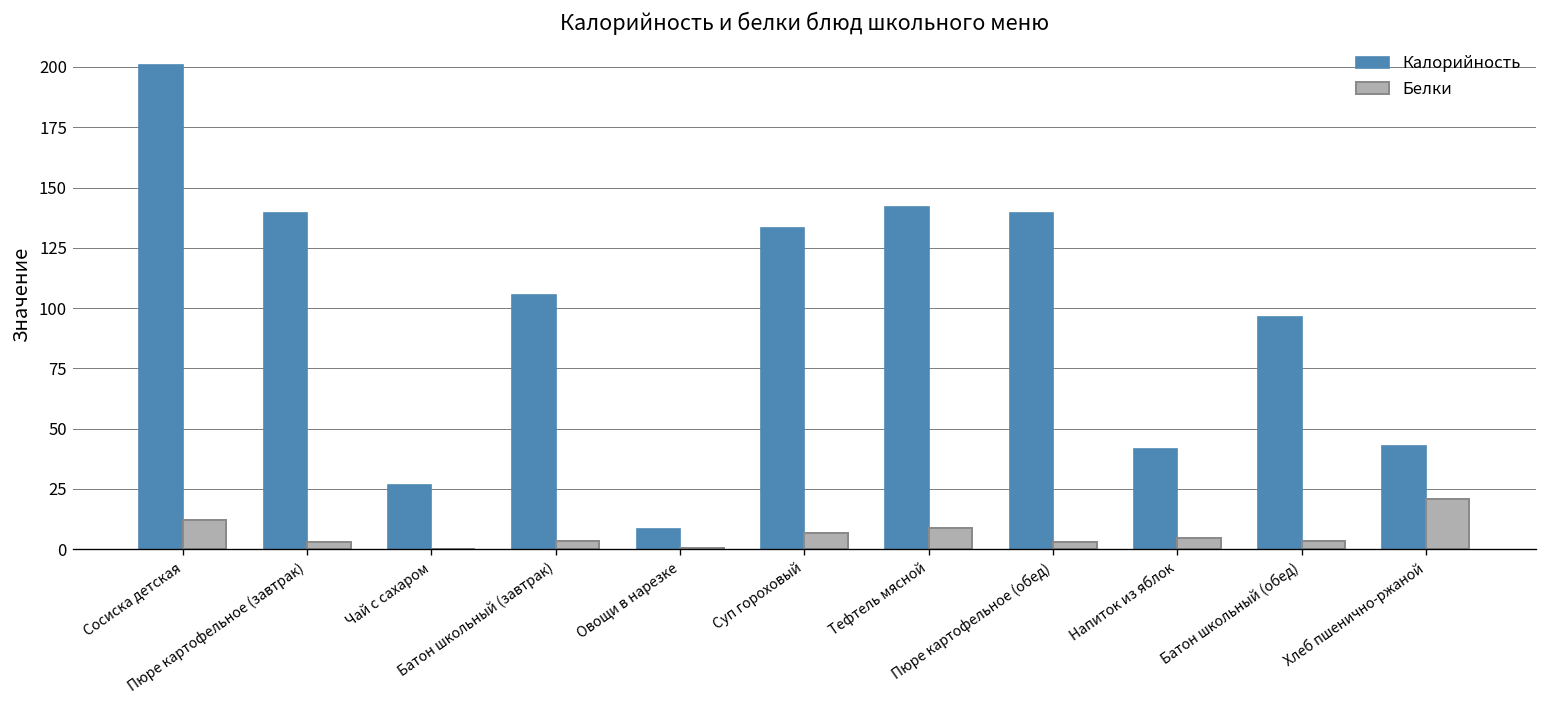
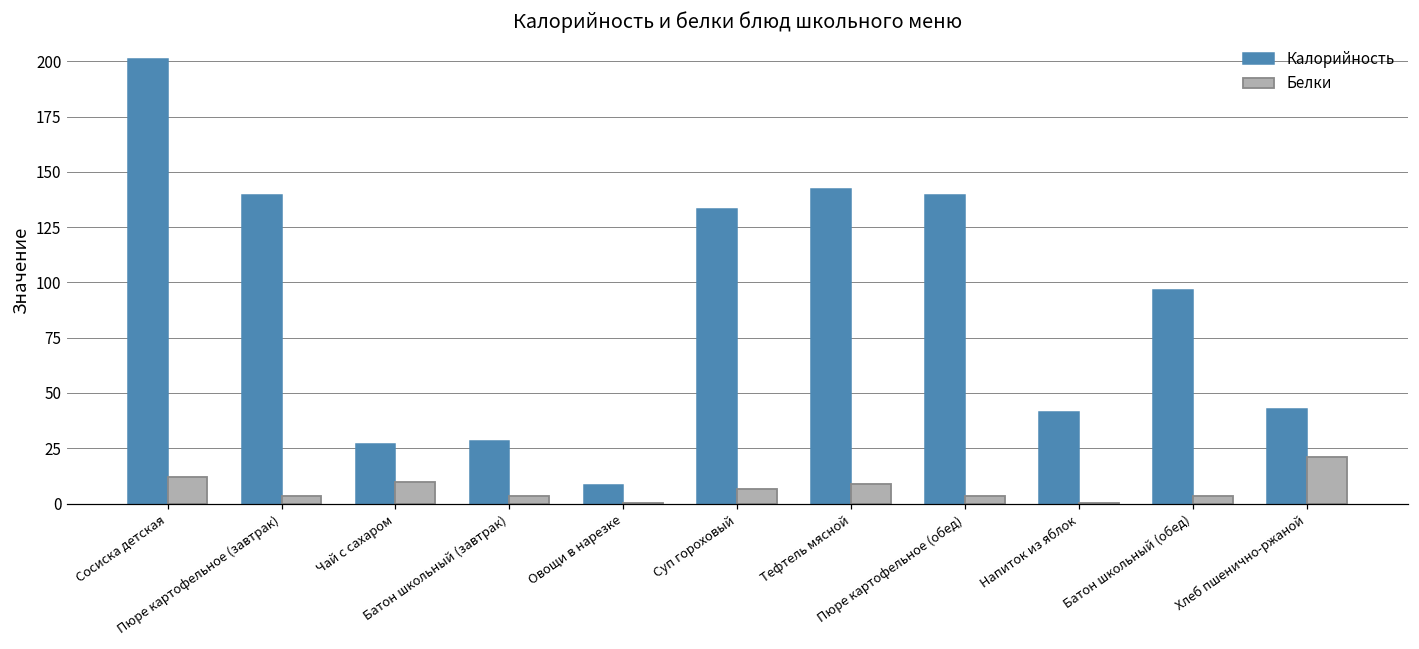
  {
    "Калорийность": {
      "Сосиска детская": 201,
      "Пюре картофельное (завтрак)": 139,
      "Чай с сахаром": 27,
-     "Батон школьный (завтрак)": 106,
+     "Батон школьный (завтрак)": 29,
      "Овощи в нарезке": 8,
      "Суп гороховый": 133,
      "Тефтель мясной": 142,
      "Пюре картофельное (обед)": 139,
      "Напиток из яблок": 42,
      "Батон школьный (обед)": 97,
      "Хлеб пшенично-ржаной": 43
    },
    "Белки": {
      "Сосиска детская": 12,
      "Пюре картофельное (завтрак)": 3,
-     "Чай с сахаром": 0,
+     "Чай с сахаром": 10,
      "Батон школьный (завтрак)": 3,
      "Суп гороховый": 7,
      "Тефтель мясной": 9,
      "Пюре картофельное (обед)": 3,
-     "Напиток из яблок": 5,
+     "Напиток из яблок": 0,
      "Батон школьный (обед)": 3,
      "Хлеб пшенично-ржаной": 21
    }
  }
